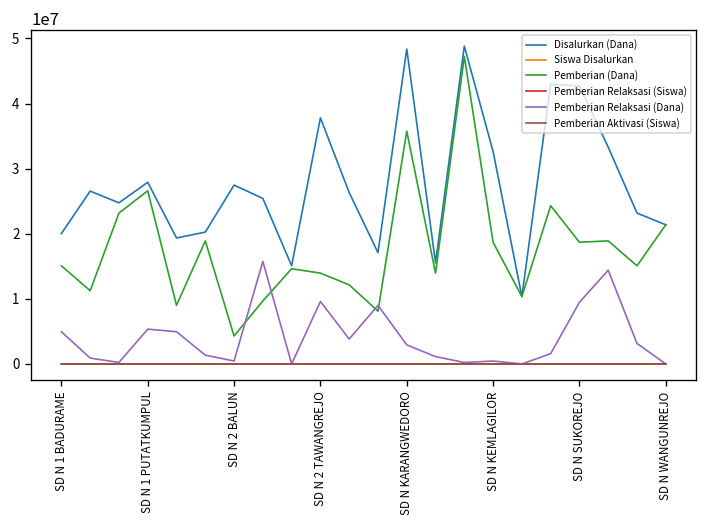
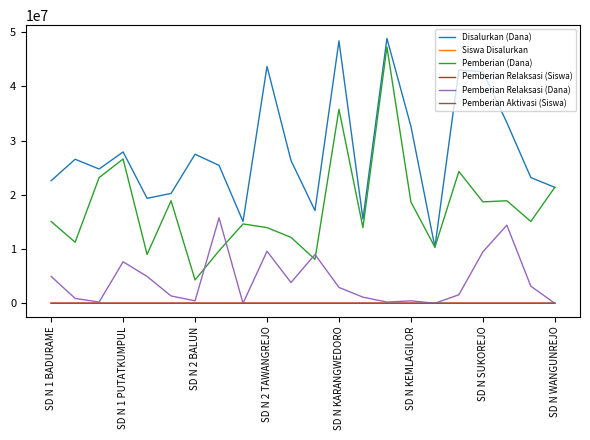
  {
    "Disalurkan (Dana)": {
-     "SD N 1 BADURAME": 20000000,
+     "SD N 1 BADURAME": 23000000,
      "SD N 1 PUTATKUMPUL": 28000000,
      "SD N 2 BALUN": 27000000,
-     "SD N 2 TAWANGREJO": 38000000,
+     "SD N 2 TAWANGREJO": 44000000,
      "SD N KARANGWEDORO": 48000000,
      "SD N KEMLAGILOR": 33000000
    },
    "Pemberian Aktivasi (Siswa)": {
      "SD N 1 BADURAME": 0,
      "SD N 1 PUTATKUMPUL": 0,
      "SD N 2 TAWANGREJO": 0,
      "SD N KARANGWEDORO": 0,
      "SD N SUKOREJO": 0
    },
    "Pemberian (Dana)": {
      "SD N 1 BADURAME": 15000000,
      "SD N 1 PUTATKUMPUL": 27000000,
      "SD N 2 BALUN": 4000000,
      "SD N 2 TAWANGREJO": 14000000,
      "SD N KARANGWEDORO": 36000000,
      "SD N KEMLAGILOR": 19000000,
      "SD N SUKOREJO": 19000000
    },
    "Pemberian Relaksasi (Dana)": {
      "SD N 1 BADURAME": 5000000,
-     "SD N 1 PUTATKUMPUL": 5000000,
+     "SD N 1 PUTATKUMPUL": 8000000,
      "SD N 2 TAWANGREJO": 10000000,
      "SD N KARANGWEDORO": 3000000,
      "SD N SUKOREJO": 9000000
    }
  }
